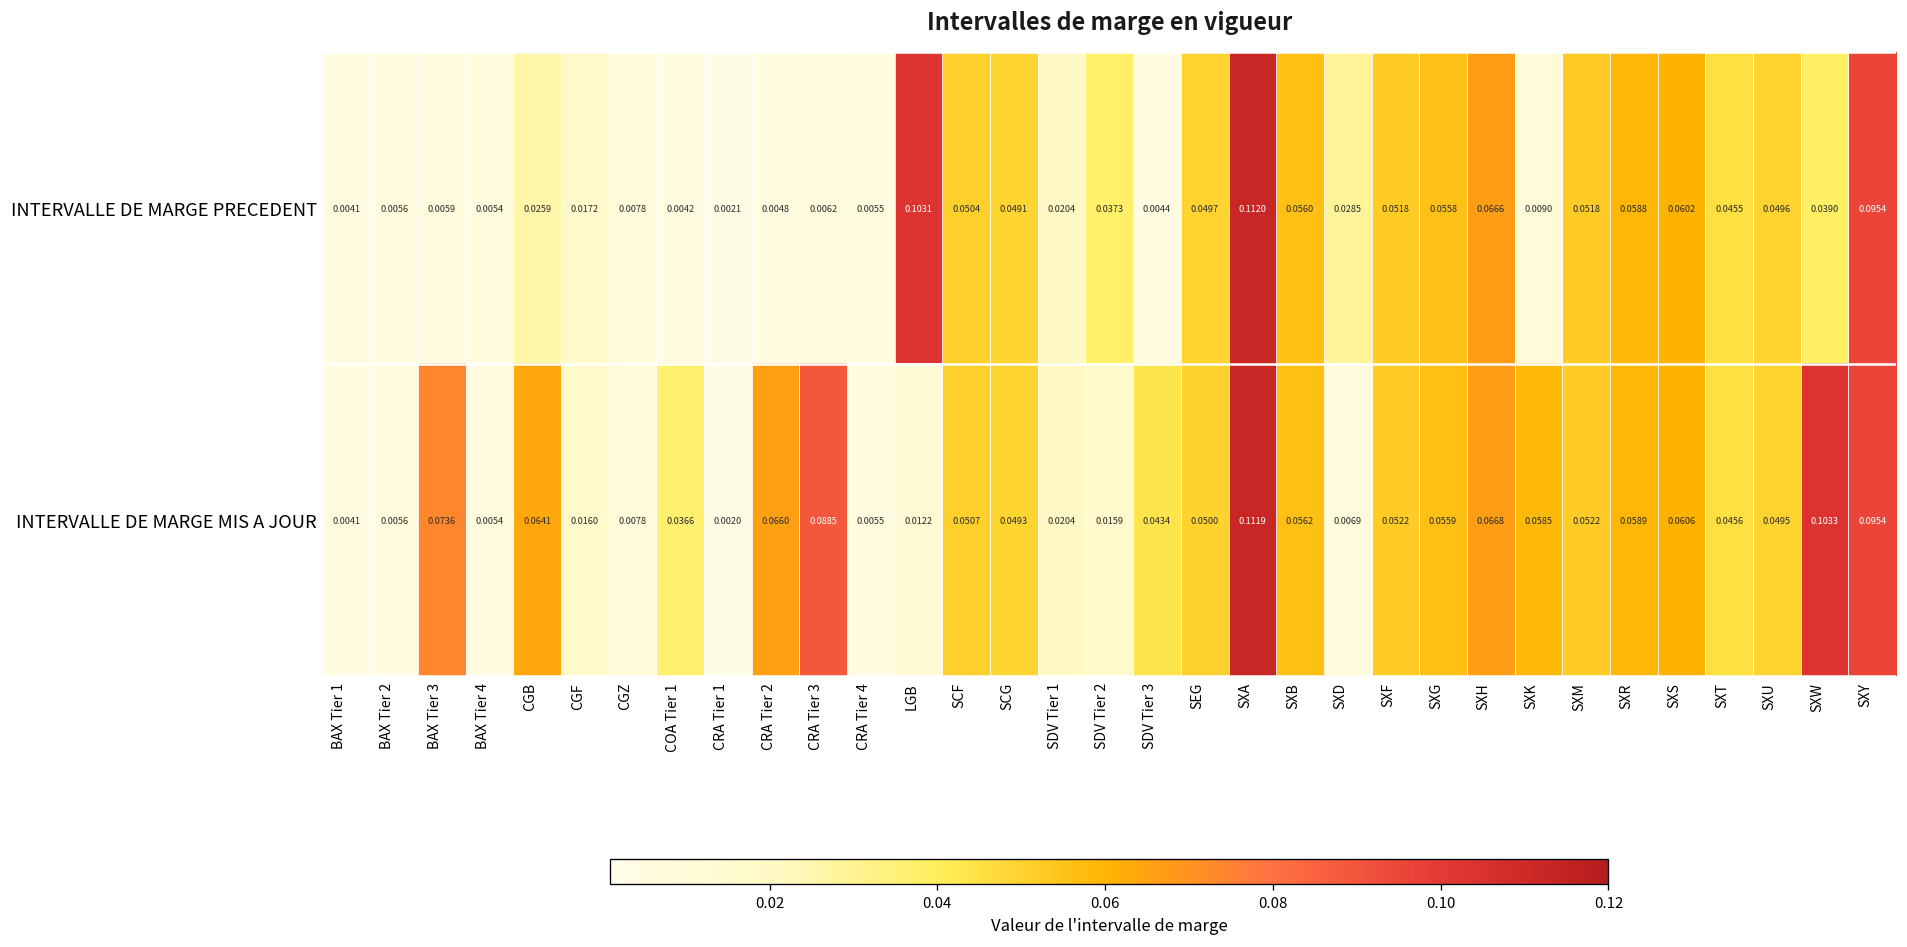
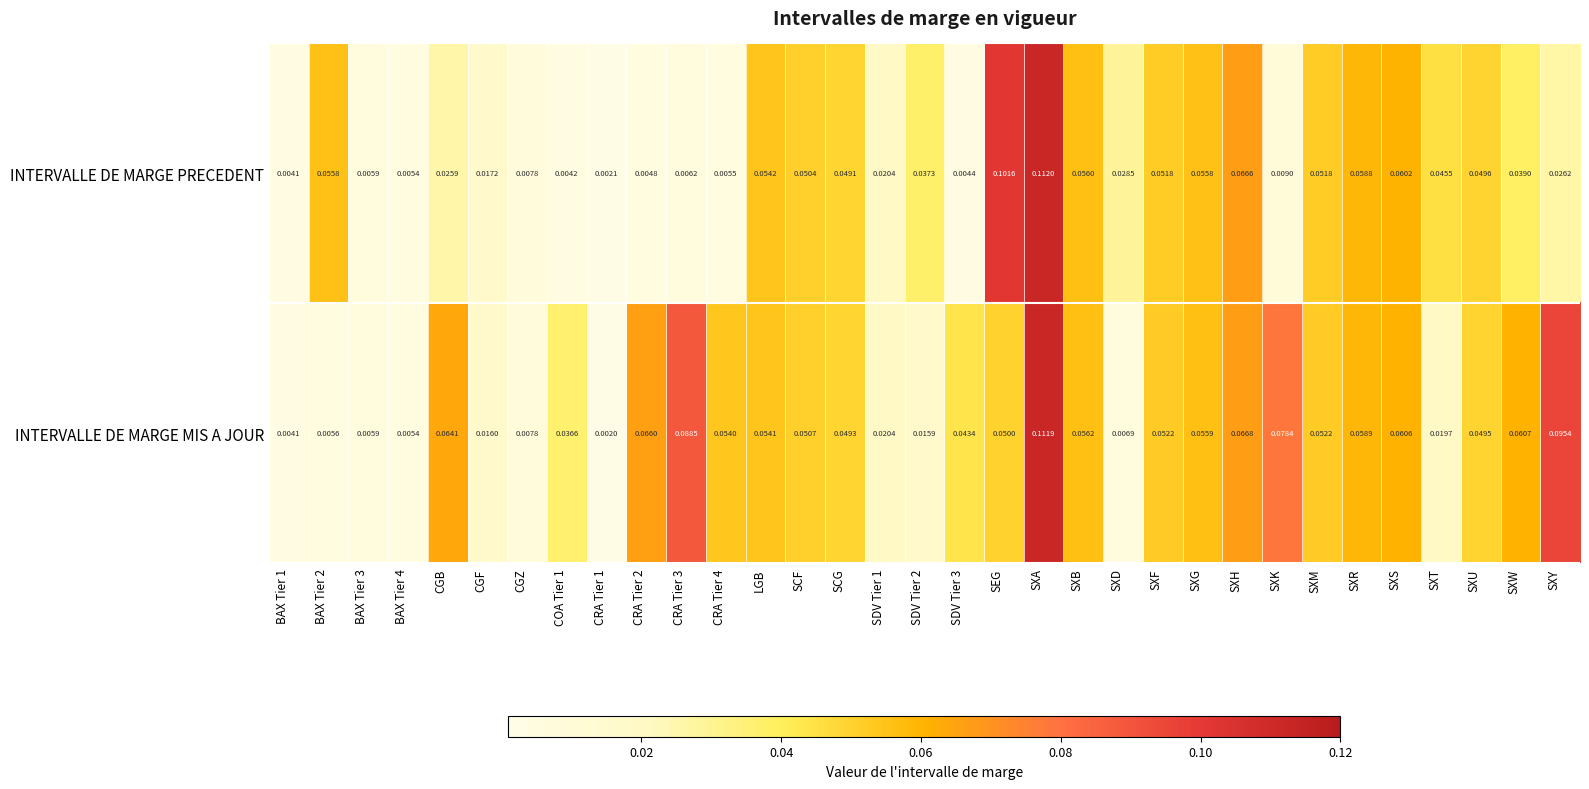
  {
    "INTERVALLE DE MARGE PRECEDENT": {
      "BAX Tier 1": 0.0041,
-     "BAX Tier 2": 0.0056,
+     "BAX Tier 2": 0.0558,
      "BAX Tier 3": 0.0059,
      "BAX Tier 4": 0.0054,
      "CGB": 0.0259,
      "CGF": 0.0172,
      "CGZ": 0.0078,
      "COA Tier 1": 0.0042,
      "CRA Tier 1": 0.0021,
      "CRA Tier 2": 0.0048,
      "CRA Tier 3": 0.0062,
      "CRA Tier 4": 0.0055,
-     "LGB": 0.1031,
+     "LGB": 0.0542,
      "SCF": 0.0504,
      "SCG": 0.0491,
      "SDV Tier 1": 0.0204,
      "SDV Tier 2": 0.0373,
      "SDV Tier 3": 0.0044,
-     "SEG": 0.0497,
+     "SEG": 0.1016,
      "SXA": 0.1120,
      "SXB": 0.0560,
      "SXD": 0.0285,
      "SXF": 0.0518,
      "SXG": 0.0558,
      "SXH": 0.0666,
      "SXK": 0.0090,
      "SXM": 0.0518,
      "SXR": 0.0588,
      "SXS": 0.0602,
      "SXT": 0.0455,
      "SXU": 0.0496,
      "SXW": 0.0390,
-     "SXY": 0.0954
+     "SXY": 0.0262
    },
    "INTERVALLE DE MARGE MIS A JOUR": {
      "BAX Tier 1": 0.0041,
      "BAX Tier 2": 0.0056,
-     "BAX Tier 3": 0.0736,
+     "BAX Tier 3": 0.0059,
      "BAX Tier 4": 0.0054,
      "CGB": 0.0641,
      "CGF": 0.0160,
      "CGZ": 0.0078,
      "COA Tier 1": 0.0366,
      "CRA Tier 1": 0.0020,
      "CRA Tier 2": 0.0660,
      "CRA Tier 3": 0.0885,
-     "CRA Tier 4": 0.0055,
-     "LGB": 0.0122,
+     "CRA Tier 4": 0.0540,
+     "LGB": 0.0541,
      "SCF": 0.0507,
      "SCG": 0.0493,
      "SDV Tier 1": 0.0204,
      "SDV Tier 2": 0.0159,
      "SDV Tier 3": 0.0434,
      "SEG": 0.0500,
      "SXA": 0.1119,
      "SXB": 0.0562,
      "SXD": 0.0069,
      "SXF": 0.0522,
      "SXG": 0.0559,
      "SXH": 0.0668,
-     "SXK": 0.0585,
+     "SXK": 0.0784,
      "SXM": 0.0522,
      "SXR": 0.0589,
      "SXS": 0.0606,
-     "SXT": 0.0456,
+     "SXT": 0.0197,
      "SXU": 0.0495,
-     "SXW": 0.1033,
+     "SXW": 0.0607,
      "SXY": 0.0954
    }
  }
